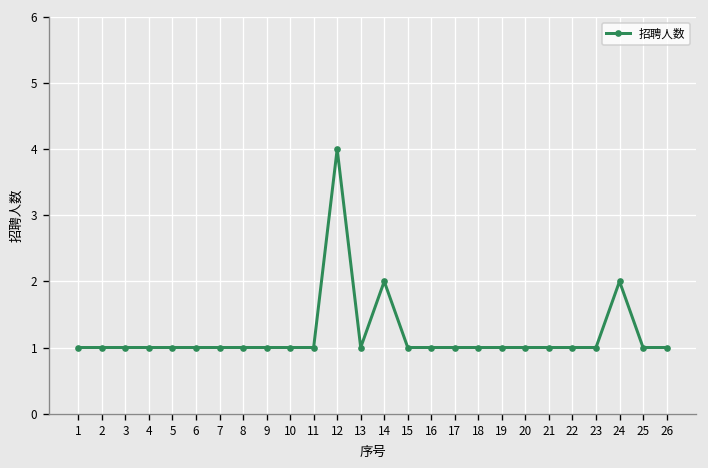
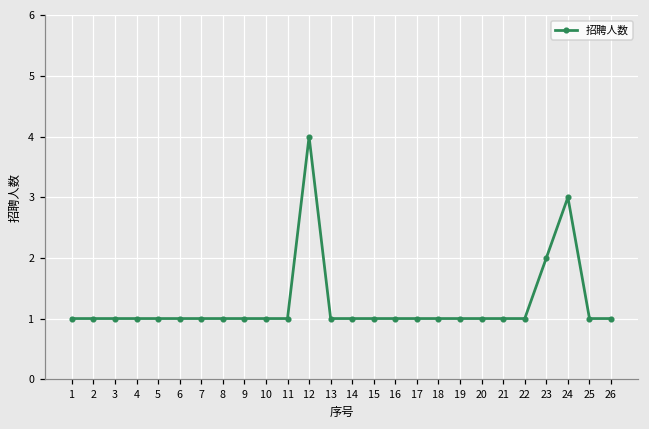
  {
    "1": 1,
    "2": 1,
    "3": 1,
    "4": 1,
    "5": 1,
    "6": 1,
    "7": 1,
    "8": 1,
    "9": 1,
    "10": 1,
    "11": 1,
    "12": 4,
    "13": 1,
-   "14": 2,
+   "14": 1,
    "15": 1,
    "16": 1,
    "17": 1,
    "18": 1,
    "19": 1,
    "20": 1,
    "21": 1,
    "22": 1,
-   "23": 1,
-   "24": 2,
+   "23": 2,
+   "24": 3,
    "25": 1,
    "26": 1
  }
